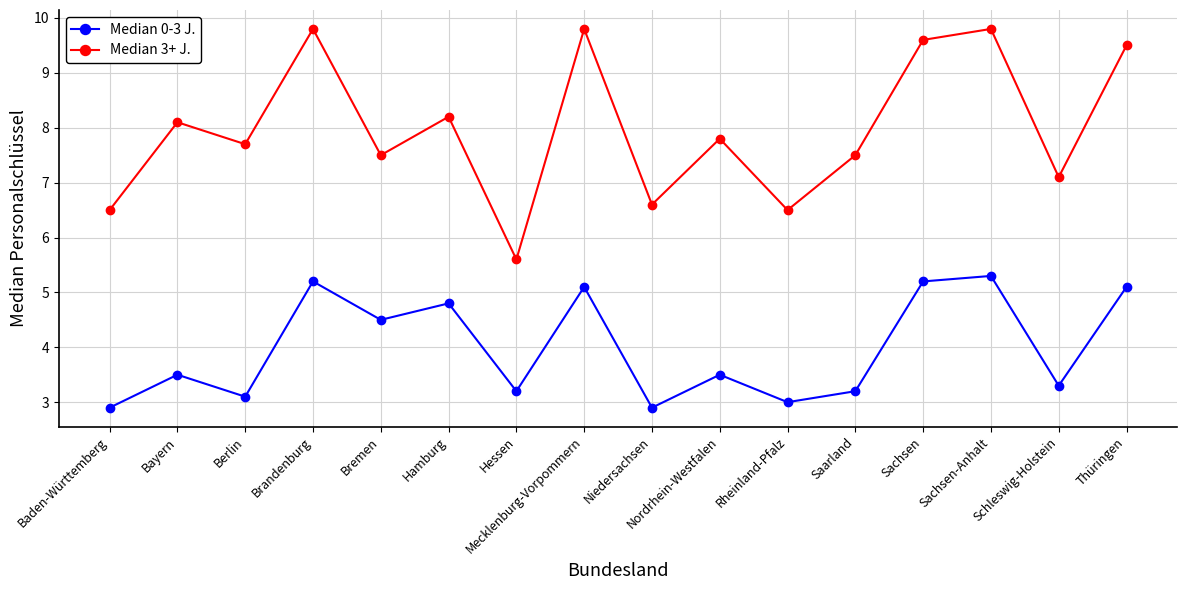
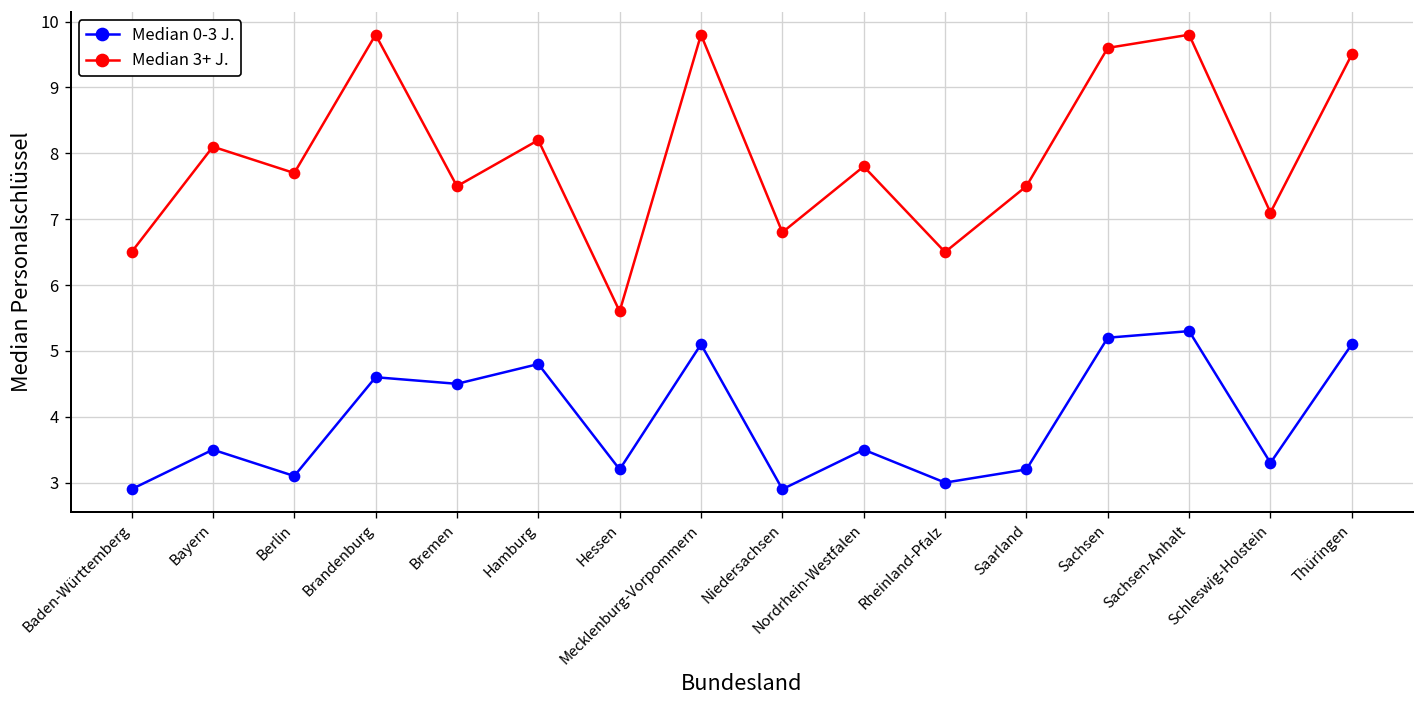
  {
    "Median 0-3 J.": {
      "Baden-Württemberg": 2.9,
      "Bayern": 3.5,
      "Berlin": 3.1,
-     "Brandenburg": 5.2,
+     "Brandenburg": 4.6,
      "Bremen": 4.5,
      "Hamburg": 4.8,
      "Hessen": 3.2,
      "Mecklenburg-Vorpommern": 5.1,
      "Niedersachsen": 2.9,
      "Nordrhein-Westfalen": 3.5,
      "Rheinland-Pfalz": 3.0,
      "Saarland": 3.2,
      "Sachsen": 5.2,
      "Sachsen-Anhalt": 5.3,
      "Schleswig-Holstein": 3.3,
      "Thüringen": 5.1
    },
    "Median 3+ J.": {
      "Baden-Württemberg": 6.5,
      "Bayern": 8.1,
      "Berlin": 7.7,
      "Brandenburg": 9.8,
      "Bremen": 7.5,
      "Hamburg": 8.2,
      "Hessen": 5.6,
      "Mecklenburg-Vorpommern": 9.8,
-     "Niedersachsen": 6.6,
+     "Niedersachsen": 6.8,
      "Nordrhein-Westfalen": 7.8,
      "Rheinland-Pfalz": 6.5,
      "Saarland": 7.5,
      "Sachsen": 9.6,
      "Sachsen-Anhalt": 9.8,
      "Schleswig-Holstein": 7.1,
      "Thüringen": 9.5
    }
  }
